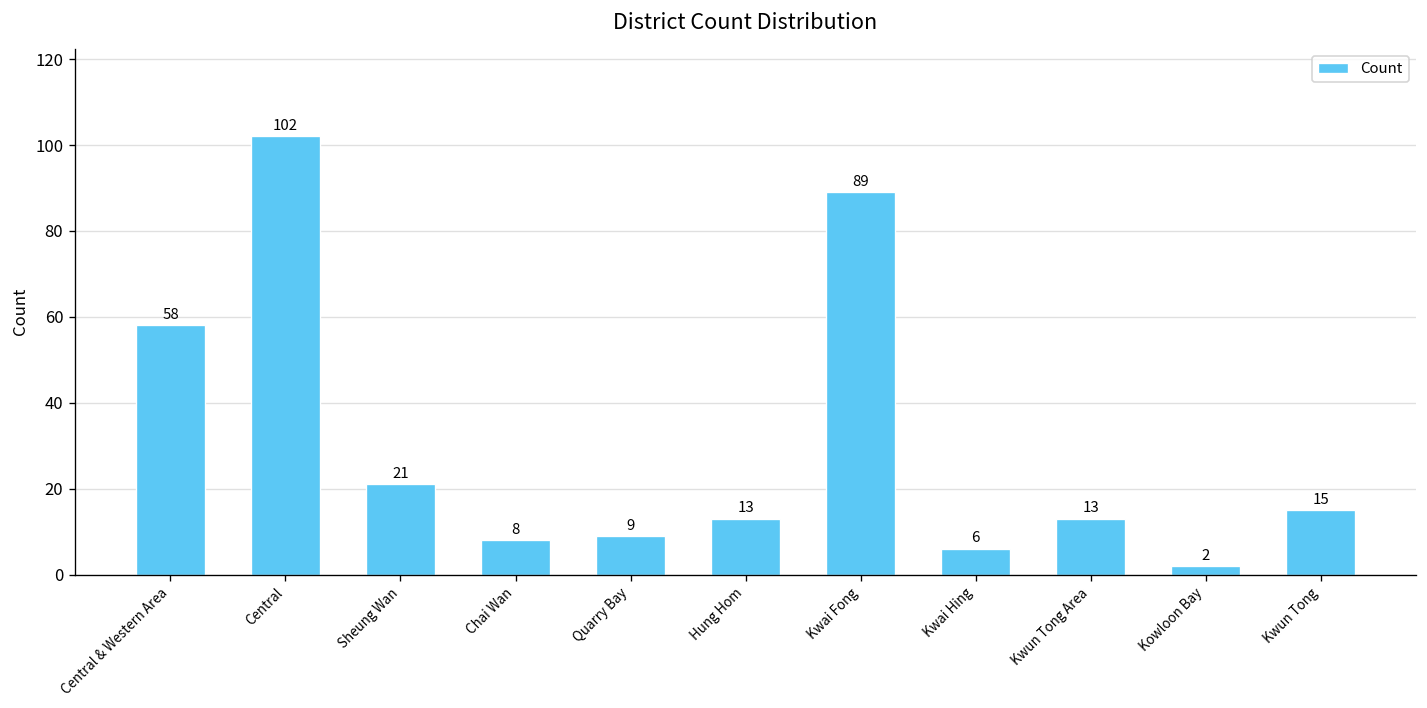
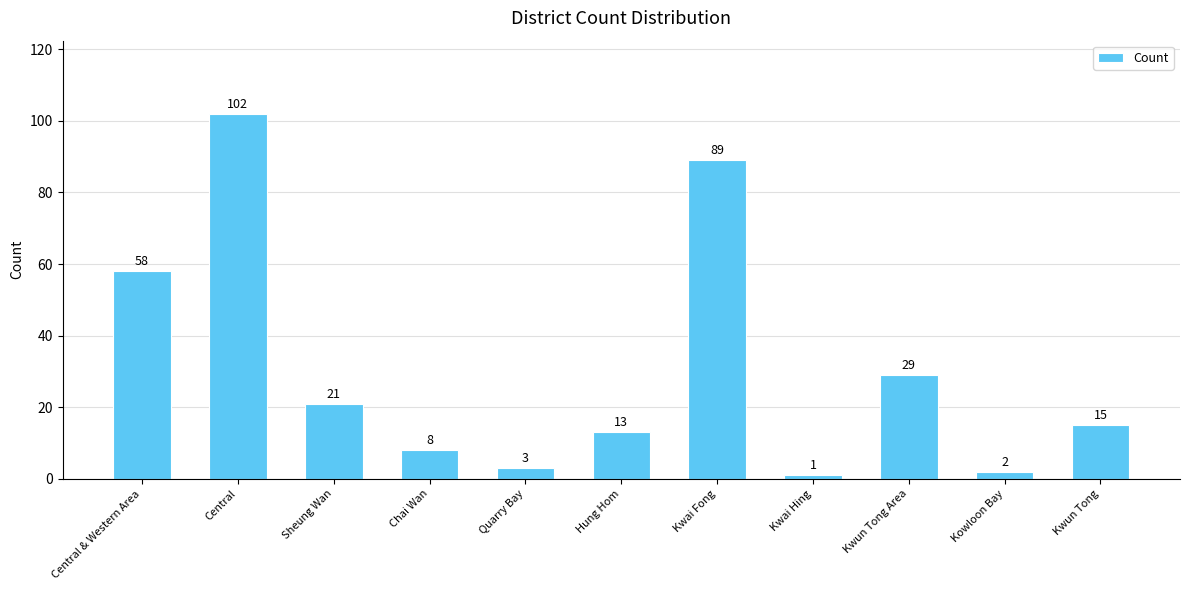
  {
    "Central & Western Area": 58,
    "Central": 102,
    "Sheung Wan": 21,
    "Chai Wan": 8,
-   "Quarry Bay": 9,
+   "Quarry Bay": 3,
    "Hung Hom": 13,
    "Kwai Fong": 89,
-   "Kwai Hing": 6,
-   "Kwun Tong Area": 13,
+   "Kwai Hing": 1,
+   "Kwun Tong Area": 29,
    "Kowloon Bay": 2,
    "Kwun Tong": 15
  }
